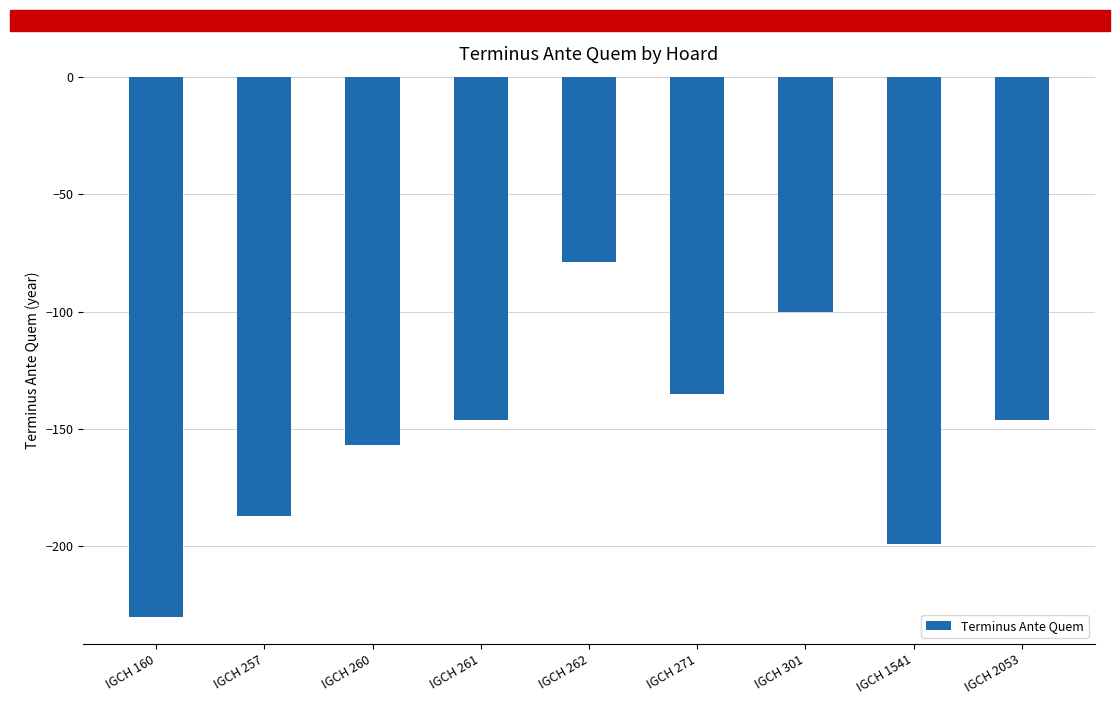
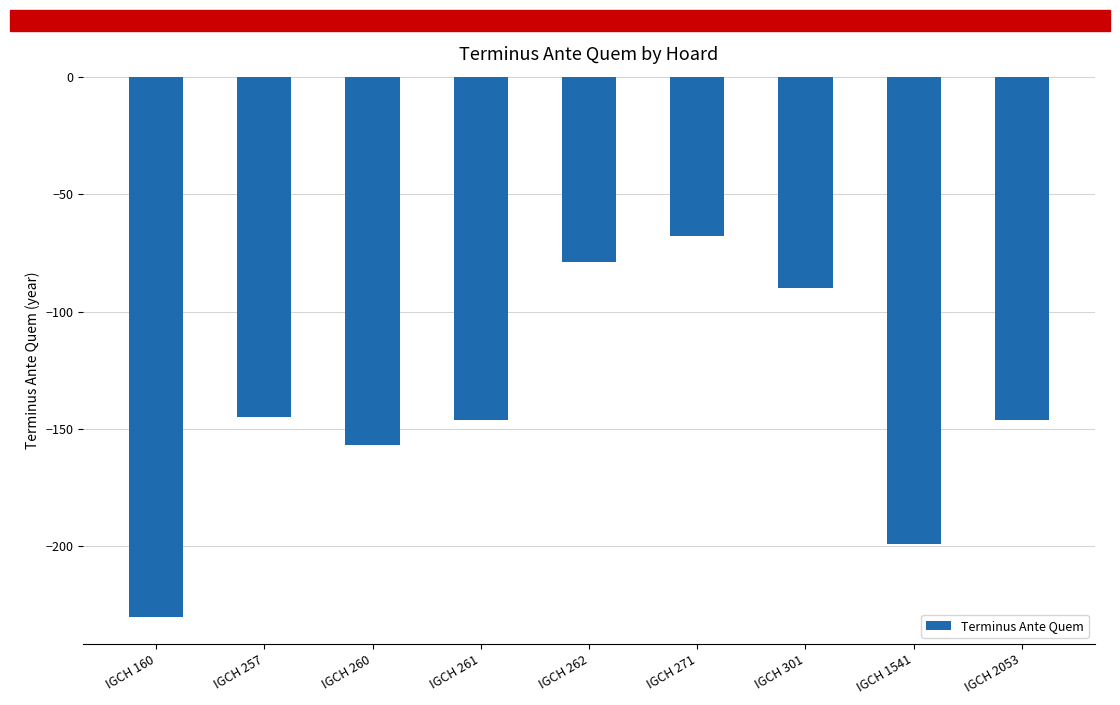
  {
    "IGCH 160": -230,
-   "IGCH 257": -187,
+   "IGCH 257": -145,
    "IGCH 260": -157,
    "IGCH 261": -146,
    "IGCH 262": -79,
-   "IGCH 271": -135,
-   "IGCH 301": -100,
+   "IGCH 271": -68,
+   "IGCH 301": -90,
    "IGCH 1541": -199,
    "IGCH 2053": -146
  }
